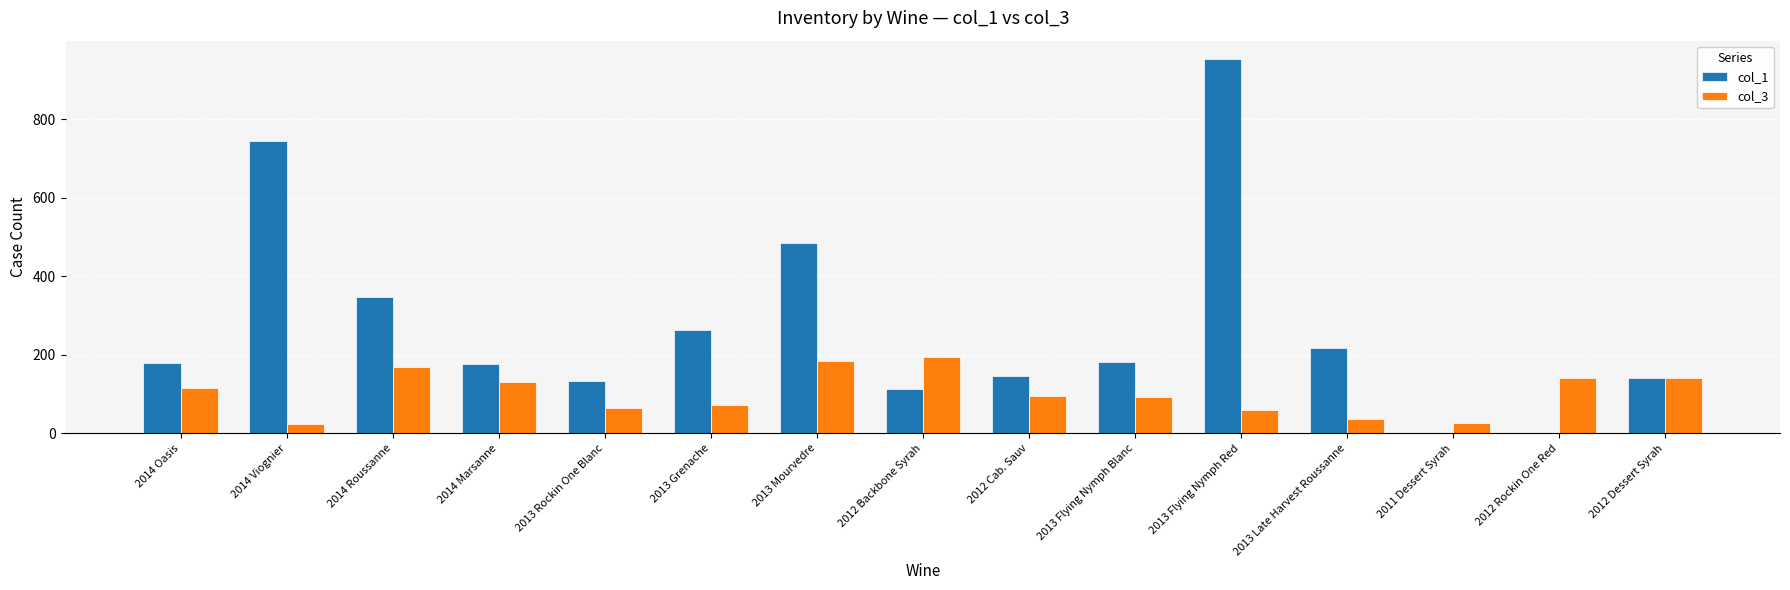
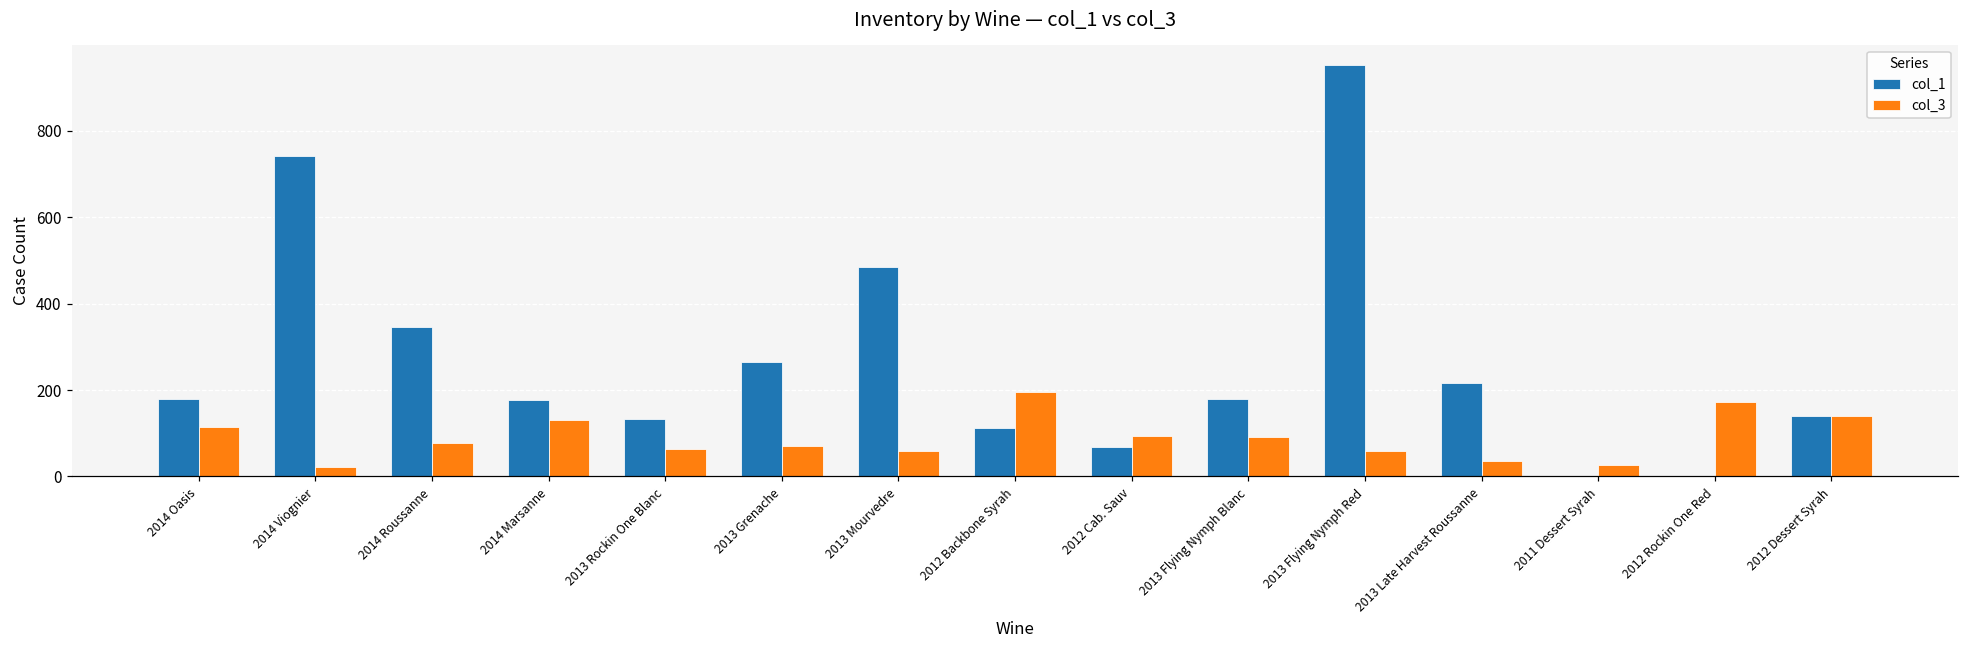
  {
    "col_1": {
      "2014 Oasis": 180,
      "2014 Viognier": 740,
      "2014 Roussanne": 350,
      "2014 Marsanne": 180,
      "2013 Rockin One Blanc": 130,
      "2013 Grenache": 260,
      "2013 Mourvedre": 480,
      "2012 Backbone Syrah": 110,
-     "2012 Cab. Sauv": 150,
+     "2012 Cab. Sauv": 70,
      "2013 Flying Nymph Blanc": 180,
      "2013 Flying Nymph Red": 950,
      "2013 Late Harvest Roussanne": 220,
      "2012 Rockin One Red": 0,
      "2012 Dessert Syrah": 140
    },
    "col_3": {
      "2014 Oasis": 110,
      "2014 Viognier": 20,
-     "2014 Roussanne": 170,
+     "2014 Roussanne": 80,
      "2014 Marsanne": 130,
      "2013 Rockin One Blanc": 60,
      "2013 Grenache": 70,
-     "2013 Mourvedre": 190,
+     "2013 Mourvedre": 60,
      "2012 Backbone Syrah": 200,
      "2012 Cab. Sauv": 90,
      "2013 Flying Nymph Blanc": 90,
      "2013 Flying Nymph Red": 60,
      "2013 Late Harvest Roussanne": 40,
      "2011 Dessert Syrah": 30,
-     "2012 Rockin One Red": 140,
+     "2012 Rockin One Red": 170,
      "2012 Dessert Syrah": 140
    }
  }
